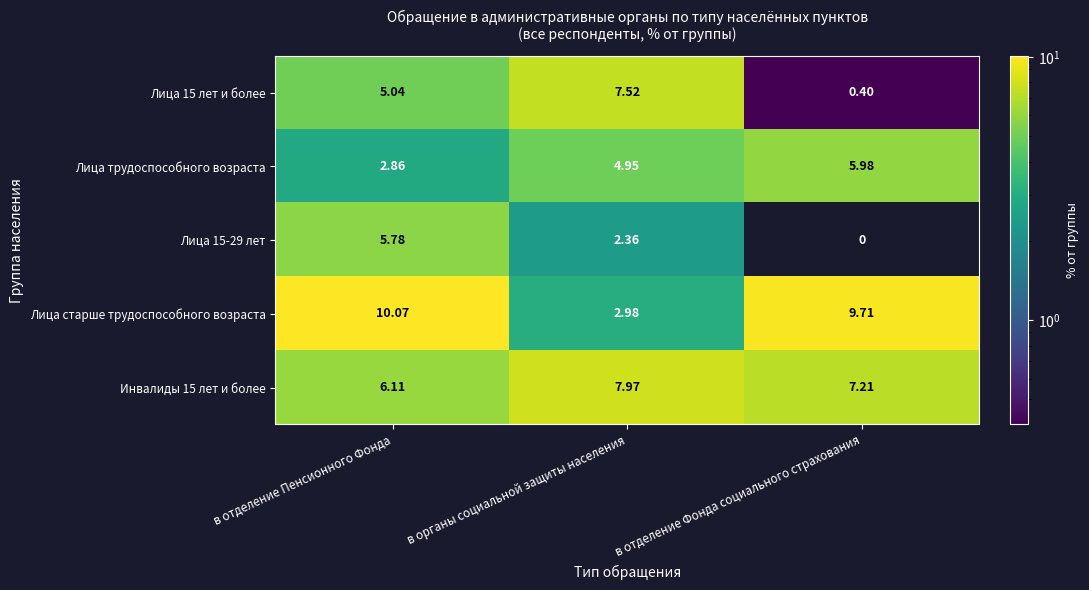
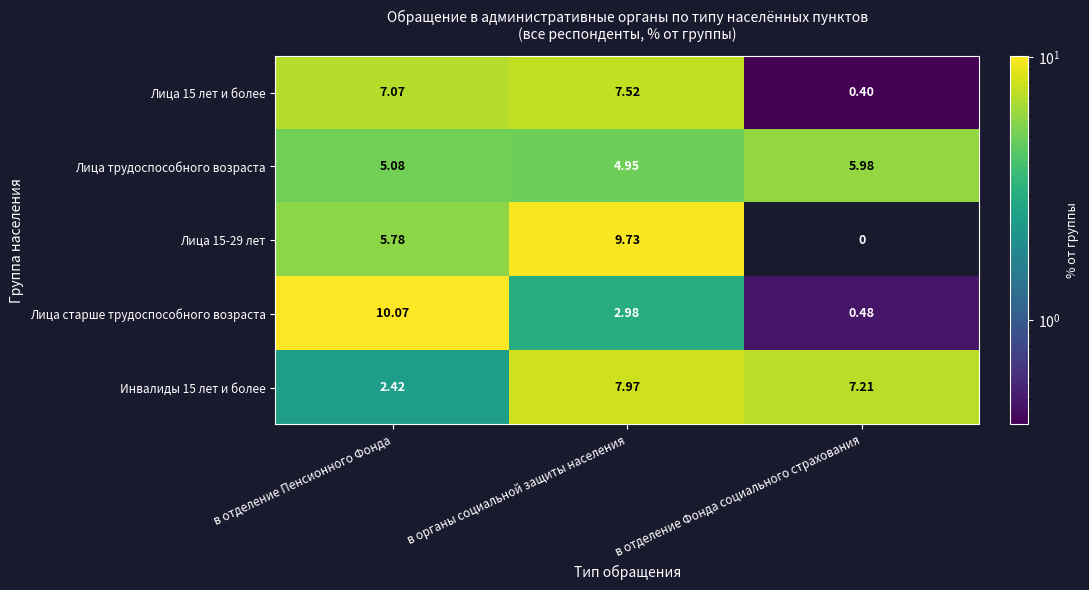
  {
    "Лица 15 лет и более": {
-     "в отделение Пенсионного Фонда": 5.04,
+     "в отделение Пенсионного Фонда": 7.07,
      "в органы социальной защиты населения": 7.52,
      "в отделение Фонда социального страхования": 0.40
    },
    "Лица трудоспособного возраста": {
-     "в отделение Пенсионного Фонда": 2.86,
+     "в отделение Пенсионного Фонда": 5.08,
      "в органы социальной защиты населения": 4.95,
      "в отделение Фонда социального страхования": 5.98
    },
    "Лица 15-29 лет": {
      "в отделение Пенсионного Фонда": 5.78,
-     "в органы социальной защиты населения": 2.36,
+     "в органы социальной защиты населения": 9.73,
      "в отделение Фонда социального страхования": 0
    },
    "Лица старше трудоспособного возраста": {
      "в отделение Пенсионного Фонда": 10.07,
      "в органы социальной защиты населения": 2.98,
-     "в отделение Фонда социального страхования": 9.71
+     "в отделение Фонда социального страхования": 0.48
    },
    "Инвалиды 15 лет и более": {
-     "в отделение Пенсионного Фонда": 6.11,
+     "в отделение Пенсионного Фонда": 2.42,
      "в органы социальной защиты населения": 7.97,
      "в отделение Фонда социального страхования": 7.21
    }
  }
